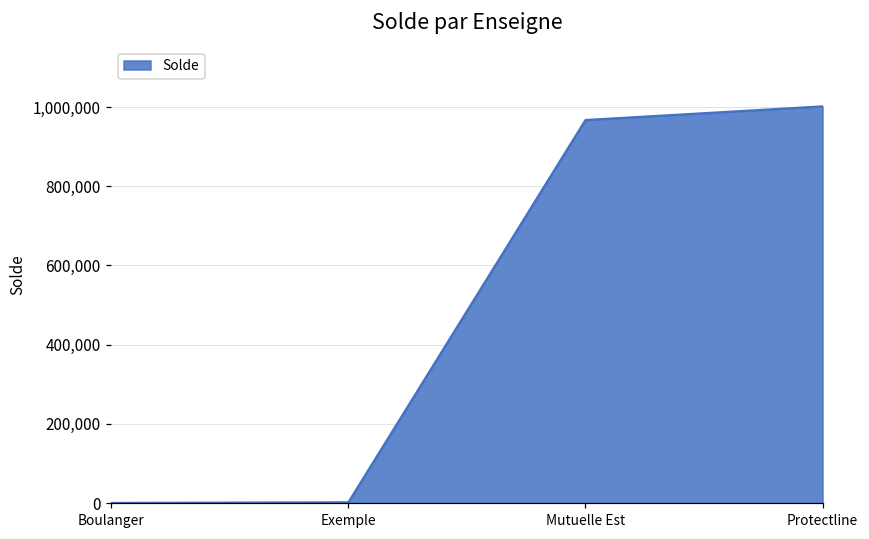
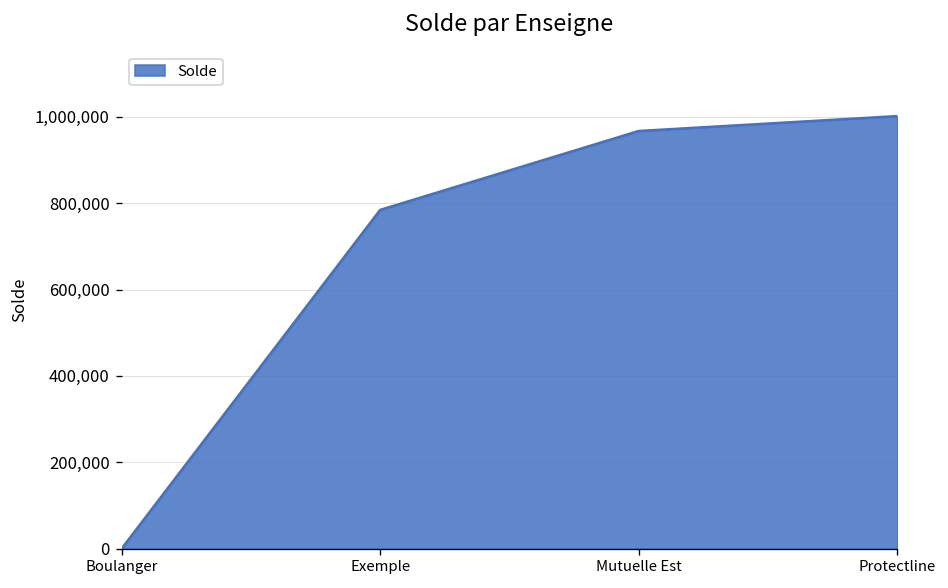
  {
    "Boulanger": "0",
-   "Exemple": "0",
+   "Exemple": "780,000",
    "Mutuelle Est": "970,000",
    "Protectline": "1,000,000"
  }
